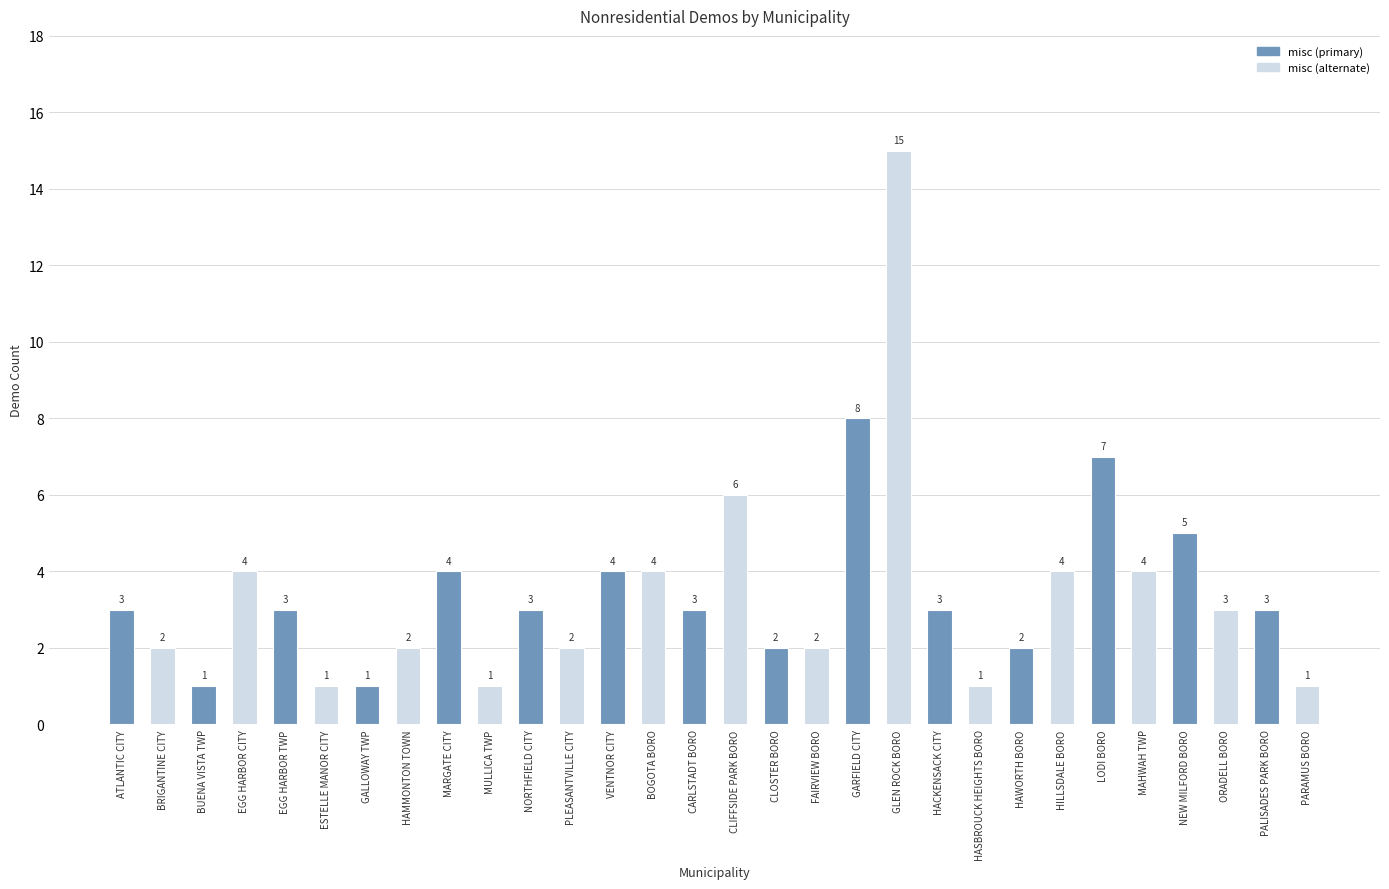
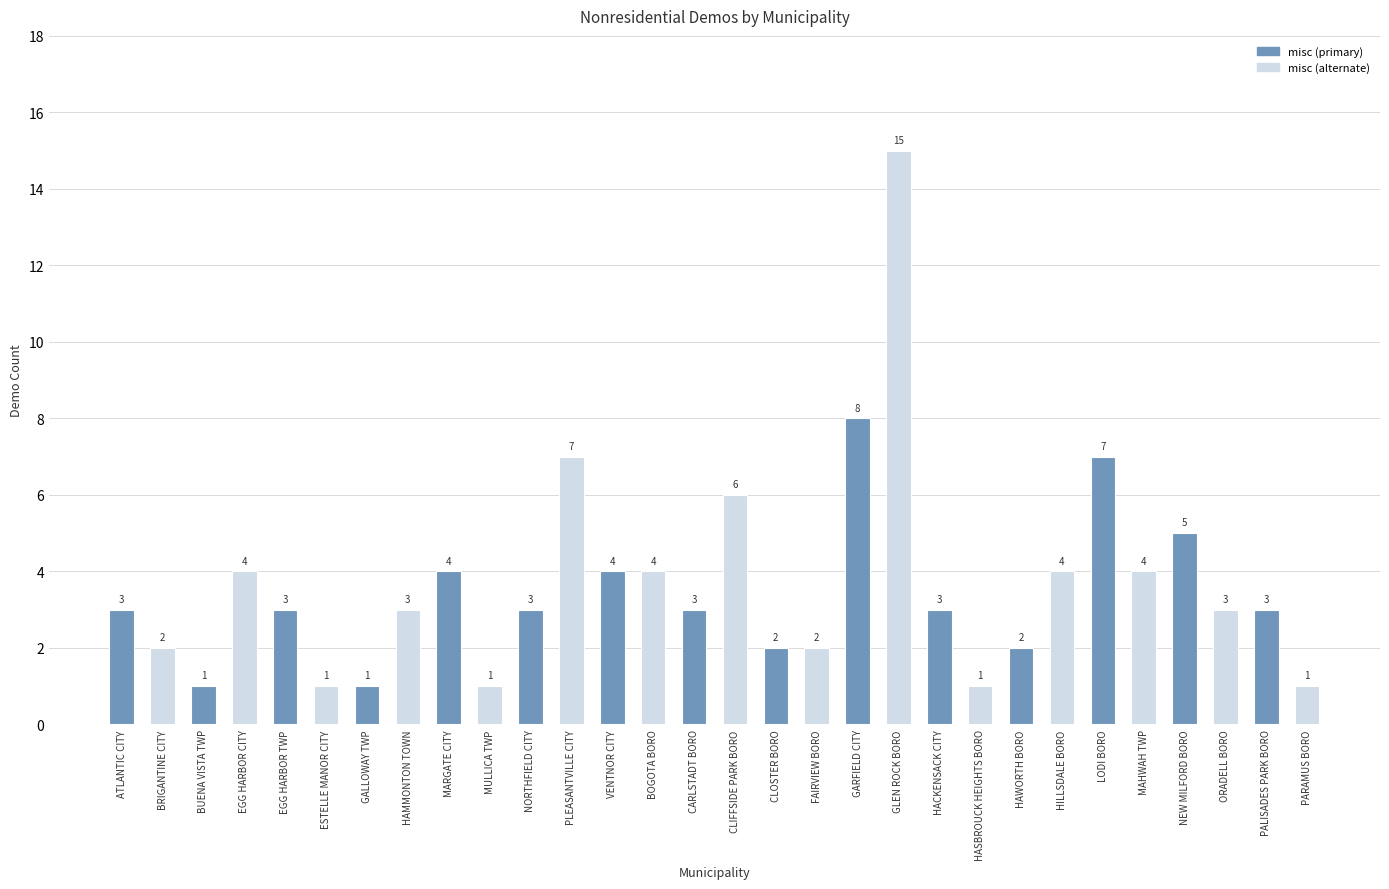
  {
    "ATLANTIC CITY": 3,
    "BRIGANTINE CITY": 2,
    "BUENA VISTA TWP": 1,
    "EGG HARBOR CITY": 4,
    "EGG HARBOR TWP": 3,
    "ESTELLE MANOR CITY": 1,
    "GALLOWAY TWP": 1,
-   "HAMMONTON TOWN": 2,
+   "HAMMONTON TOWN": 3,
    "MARGATE CITY": 4,
    "MULLICA TWP": 1,
    "NORTHFIELD CITY": 3,
-   "PLEASANTVILLE CITY": 2,
+   "PLEASANTVILLE CITY": 7,
    "VENTNOR CITY": 4,
    "BOGOTA BORO": 4,
    "CARLSTADT BORO": 3,
    "CLIFFSIDE PARK BORO": 6,
    "CLOSTER BORO": 2,
    "FAIRVIEW BORO": 2,
    "GARFIELD CITY": 8,
    "GLEN ROCK BORO": 15,
    "HACKENSACK CITY": 3,
    "HASBROUCK HEIGHTS BORO": 1,
    "HAWORTH BORO": 2,
    "HILLSDALE BORO": 4,
    "LODI BORO": 7,
    "MAHWAH TWP": 4,
    "NEW MILFORD BORO": 5,
    "ORADELL BORO": 3,
    "PALISADES PARK BORO": 3,
    "PARAMUS BORO": 1
  }
